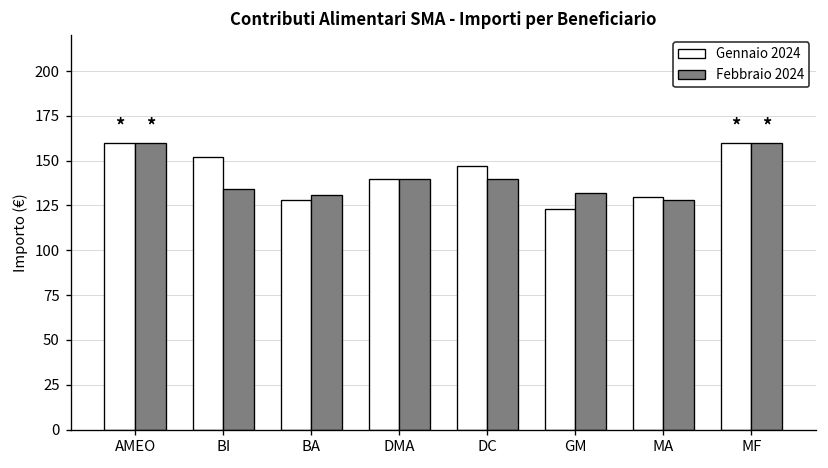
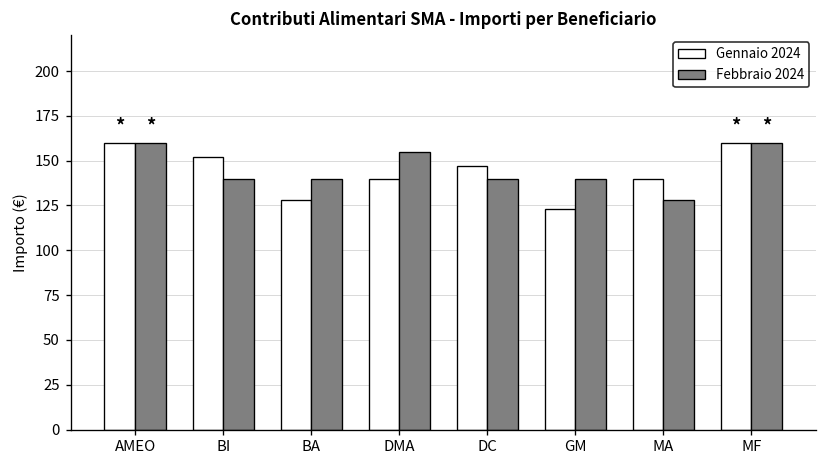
  {
    "Gennaio 2024": {
      "AMEO": 160,
      "BI": 152,
      "BA": 128,
      "DMA": 140,
      "DC": 147,
      "GM": 123,
-     "MA": 130,
+     "MA": 140,
      "MF": 160
    },
    "Febbraio 2024": {
      "AMEO": 160,
-     "BI": 134,
-     "BA": 131,
-     "DMA": 140,
+     "BI": 140,
+     "BA": 140,
+     "DMA": 155,
      "DC": 140,
-     "GM": 132,
+     "GM": 140,
      "MA": 128,
      "MF": 160
    }
  }
